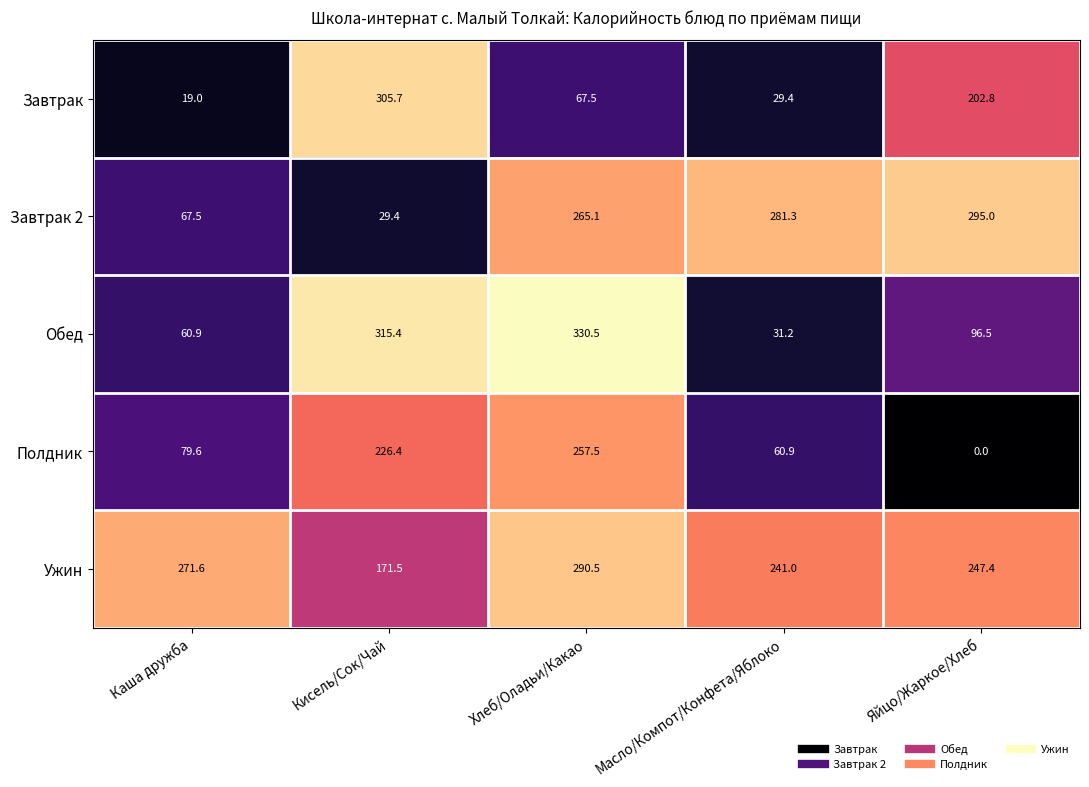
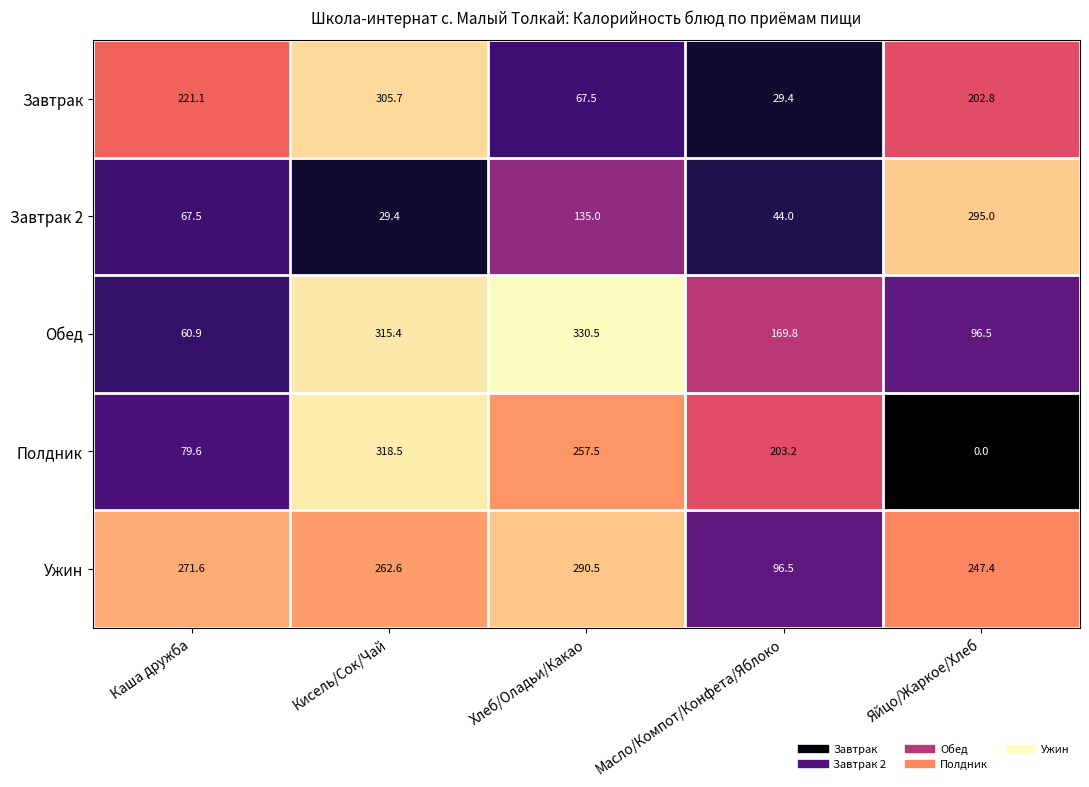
  {
    "Завтрак": {
-     "Каша дружба": 19.0,
+     "Каша дружба": 221.1,
      "Кисель/Сок/Чай": 305.7,
      "Хлеб/Оладьи/Какао": 67.5,
      "Масло/Компот/Конфета/Яблоко": 29.4,
      "Яйцо/Жаркое/Хлеб": 202.8
    },
    "Завтрак 2": {
      "Каша дружба": 67.5,
      "Кисель/Сок/Чай": 29.4,
-     "Хлеб/Оладьи/Какао": 265.1,
-     "Масло/Компот/Конфета/Яблоко": 281.3,
+     "Хлеб/Оладьи/Какао": 135.0,
+     "Масло/Компот/Конфета/Яблоко": 44.0,
      "Яйцо/Жаркое/Хлеб": 295.0
    },
    "Обед": {
      "Каша дружба": 60.9,
      "Кисель/Сок/Чай": 315.4,
      "Хлеб/Оладьи/Какао": 330.5,
-     "Масло/Компот/Конфета/Яблоко": 31.2,
+     "Масло/Компот/Конфета/Яблоко": 169.8,
      "Яйцо/Жаркое/Хлеб": 96.5
    },
    "Полдник": {
      "Каша дружба": 79.6,
-     "Кисель/Сок/Чай": 226.4,
+     "Кисель/Сок/Чай": 318.5,
      "Хлеб/Оладьи/Какао": 257.5,
-     "Масло/Компот/Конфета/Яблоко": 60.9,
+     "Масло/Компот/Конфета/Яблоко": 203.2,
      "Яйцо/Жаркое/Хлеб": 0.0
    },
    "Ужин": {
      "Каша дружба": 271.6,
-     "Кисель/Сок/Чай": 171.5,
+     "Кисель/Сок/Чай": 262.6,
      "Хлеб/Оладьи/Какао": 290.5,
-     "Масло/Компот/Конфета/Яблоко": 241.0,
+     "Масло/Компот/Конфета/Яблоко": 96.5,
      "Яйцо/Жаркое/Хлеб": 247.4
    }
  }
